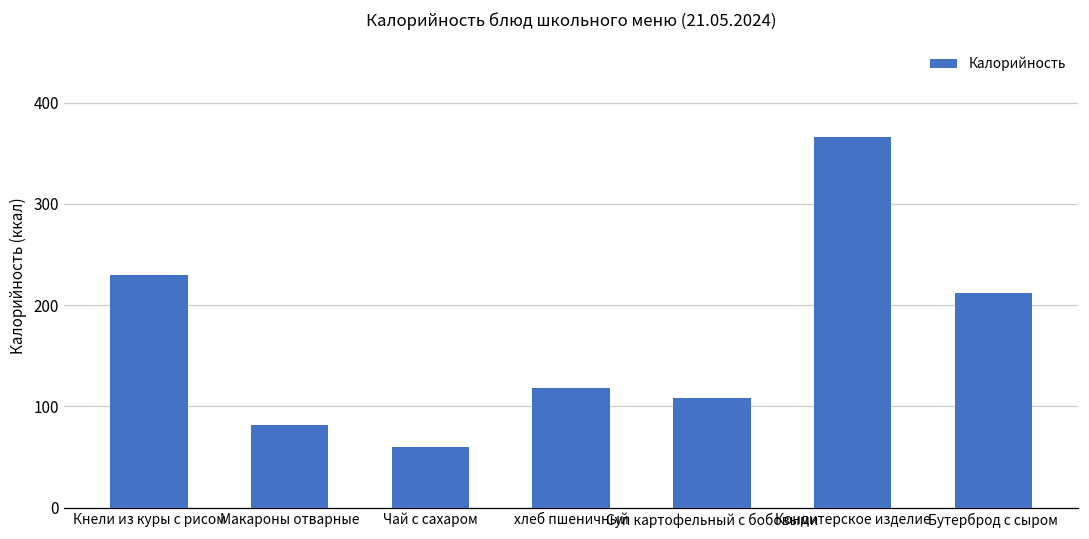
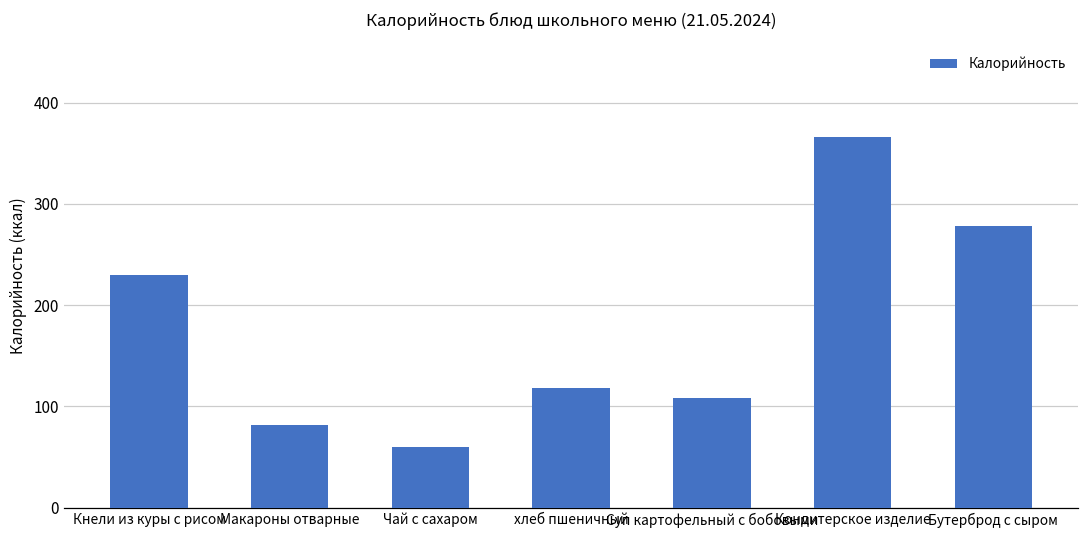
  {
    "Кнели из куры с рисом": 230,
    "Макароны отварные": 80,
    "Чай с сахаром": 60,
-   "Бутерброд с сыром": 210
+   "Бутерброд с сыром": 280
  }
